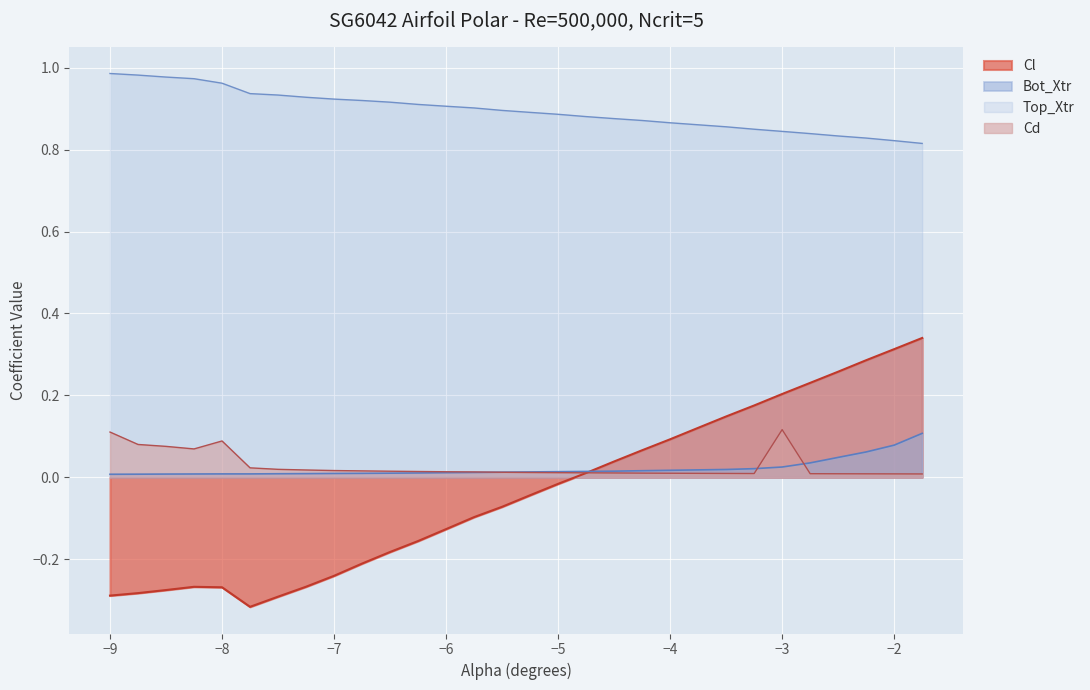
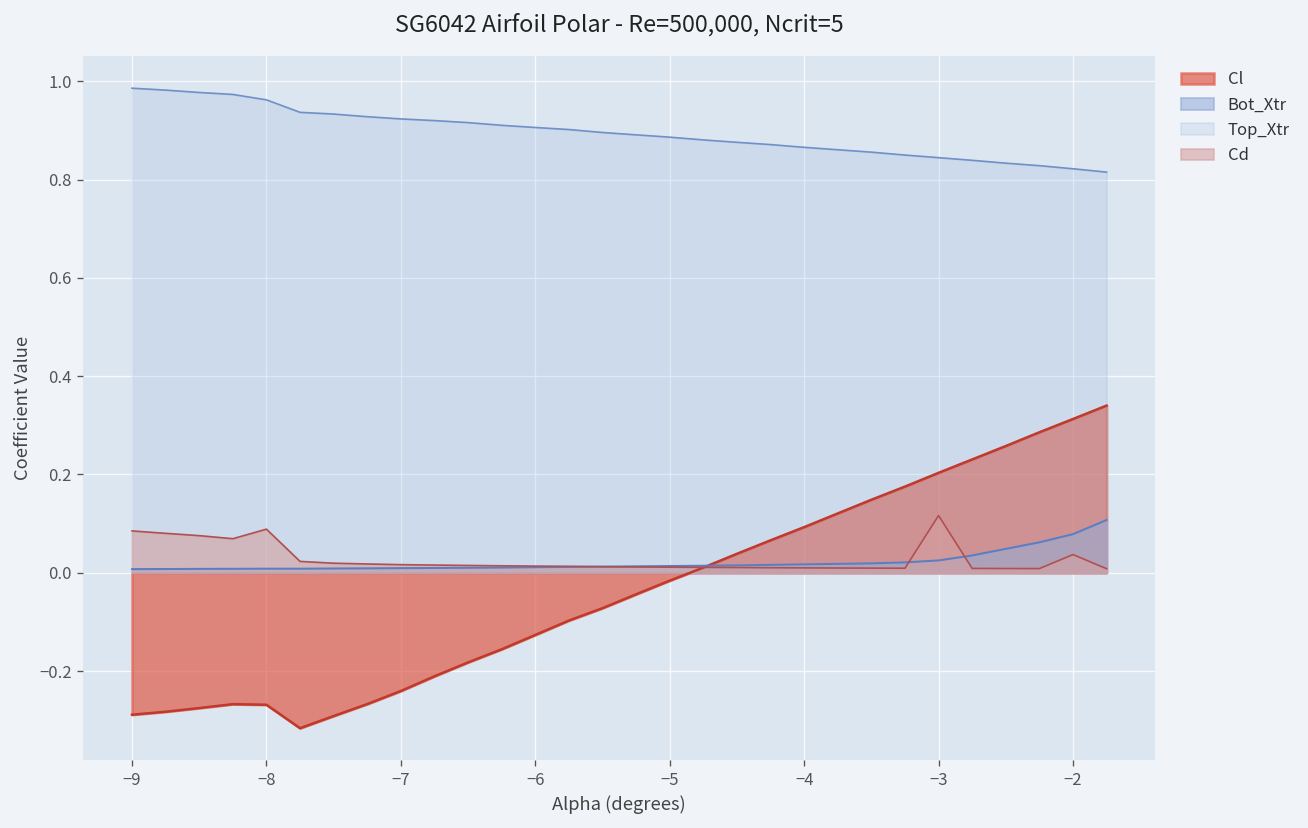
  {
    "Cd": {
-     "−9": 0.11,
+     "−9": 0.09,
      "−8": 0.09,
      "−7": 0.02,
      "−4": 0.01,
      "−3": 0.12,
-     "−2": 0.01
+     "−2": 0.04
    }
  }
